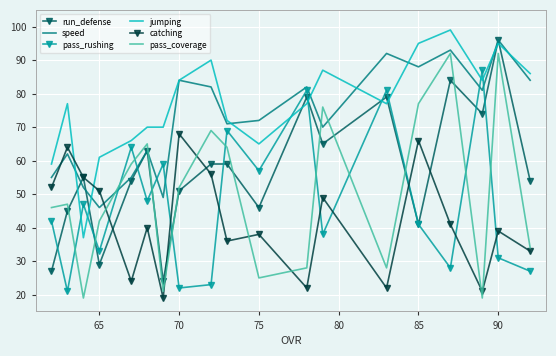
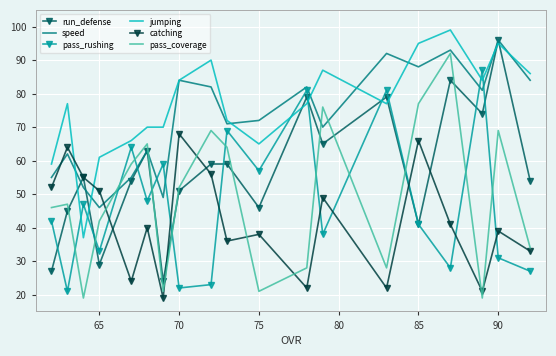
  {
    "pass_coverage": {
      "65": 42,
      "70": 52,
-     "75": 25,
+     "75": 21,
      "85": 77,
-     "90": 92
+     "90": 69
    }
  }
